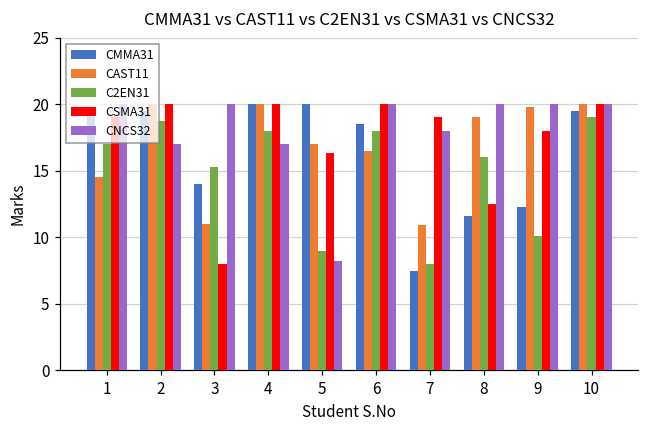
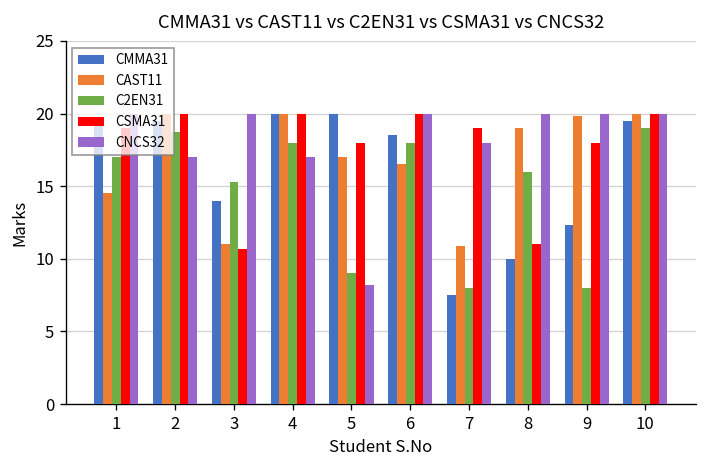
  {
    "CMMA31": {
      "3": 14.0,
      "4": 20.0,
      "5": 20.0,
      "6": 18.5,
      "7": 7.5,
-     "8": 11.6,
+     "8": 10.0,
      "9": 12.3,
      "10": 19.5
    },
    "CAST11": {
      "1": 14.5,
      "3": 11.0,
      "4": 20.0,
      "5": 17.0,
      "6": 16.5,
      "7": 10.9,
      "8": 19.0,
      "9": 19.8,
      "10": 20.0
    },
    "C2EN31": {
      "1": 17.0,
      "2": 18.7,
      "3": 15.3,
      "4": 18.0,
      "5": 9.0,
      "6": 18.0,
      "7": 8.0,
      "8": 16.0,
-     "9": 10.1,
+     "9": 8.0,
      "10": 19.0
    },
    "CSMA31": {
      "2": 20.0,
-     "3": 8.0,
+     "3": 10.7,
      "4": 20.0,
-     "5": 16.3,
+     "5": 18.0,
      "6": 20.0,
      "7": 19.0,
-     "8": 12.5,
+     "8": 11.0,
      "9": 18.0,
      "10": 20.0
    },
    "CNCS32": {
      "2": 17.0,
      "3": 20.0,
      "4": 17.0,
      "5": 8.2,
      "6": 20.0,
      "7": 18.0,
      "8": 20.0,
      "9": 20.0,
      "10": 20.0
    }
  }
